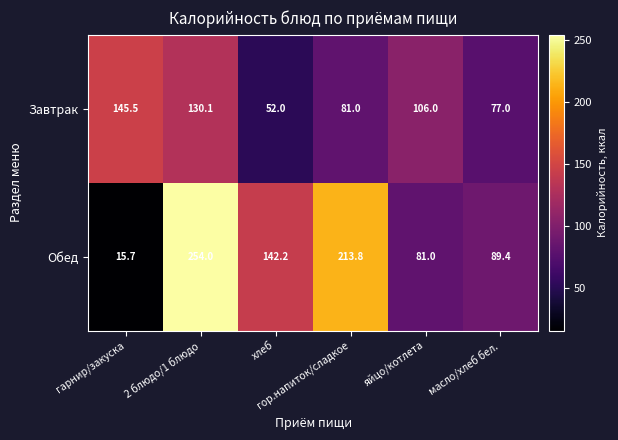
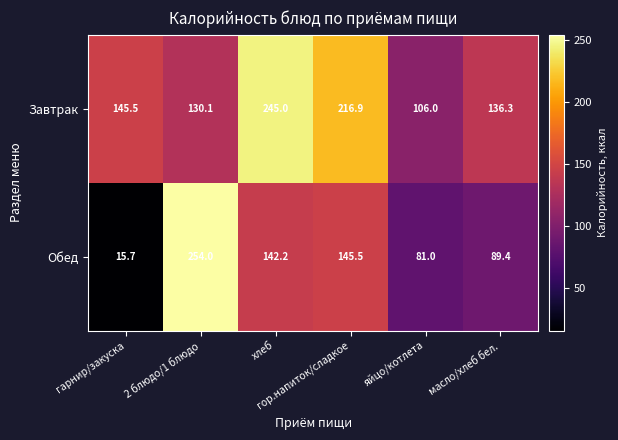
  {
    "Завтрак": {
      "гарнир/закуска": 145.5,
      "2 блюдо/1 блюдо": 130.1,
-     "хлеб": 52.0,
-     "гор.напиток/сладкое": 81.0,
+     "хлеб": 245.0,
+     "гор.напиток/сладкое": 216.9,
      "яйцо/котлета": 106.0,
-     "масло/хлеб бел.": 77.0
+     "масло/хлеб бел.": 136.3
    },
    "Обед": {
      "гарнир/закуска": 15.7,
      "2 блюдо/1 блюдо": 254.0,
      "хлеб": 142.2,
-     "гор.напиток/сладкое": 213.8,
+     "гор.напиток/сладкое": 145.5,
      "яйцо/котлета": 81.0,
      "масло/хлеб бел.": 89.4
    }
  }
